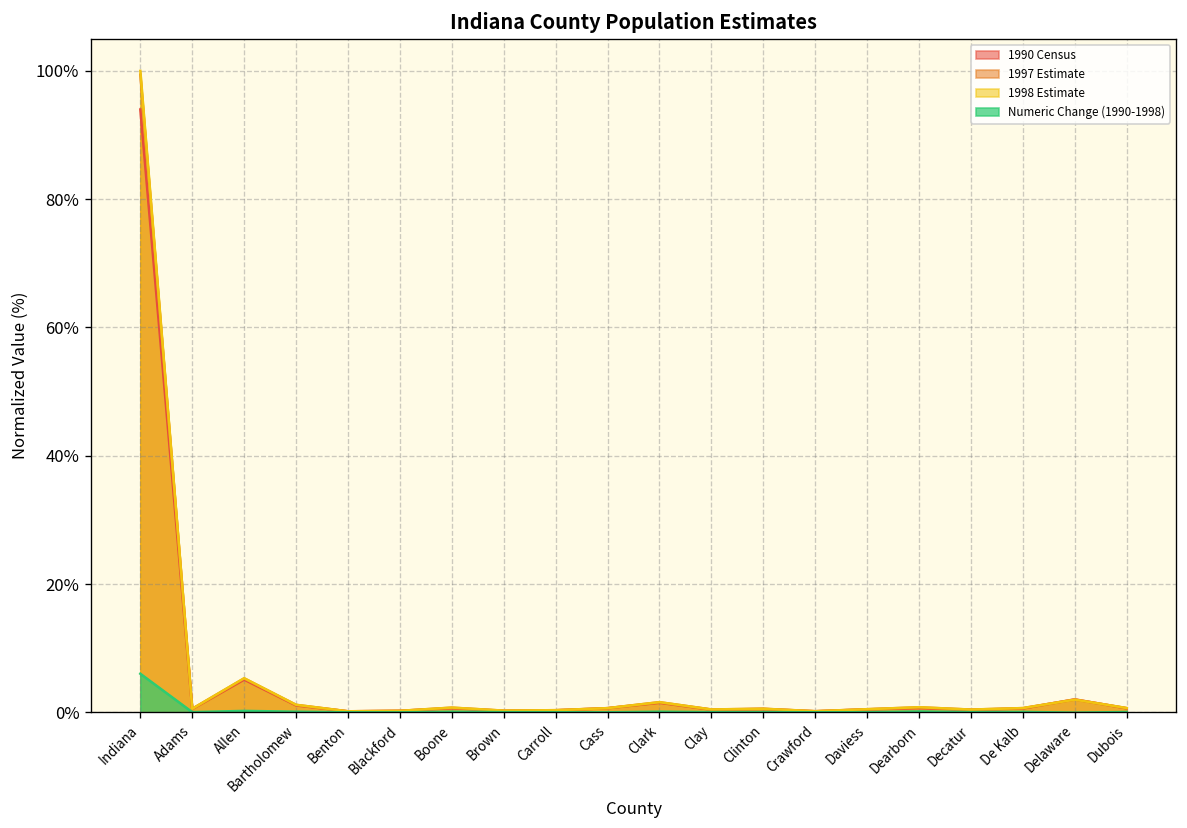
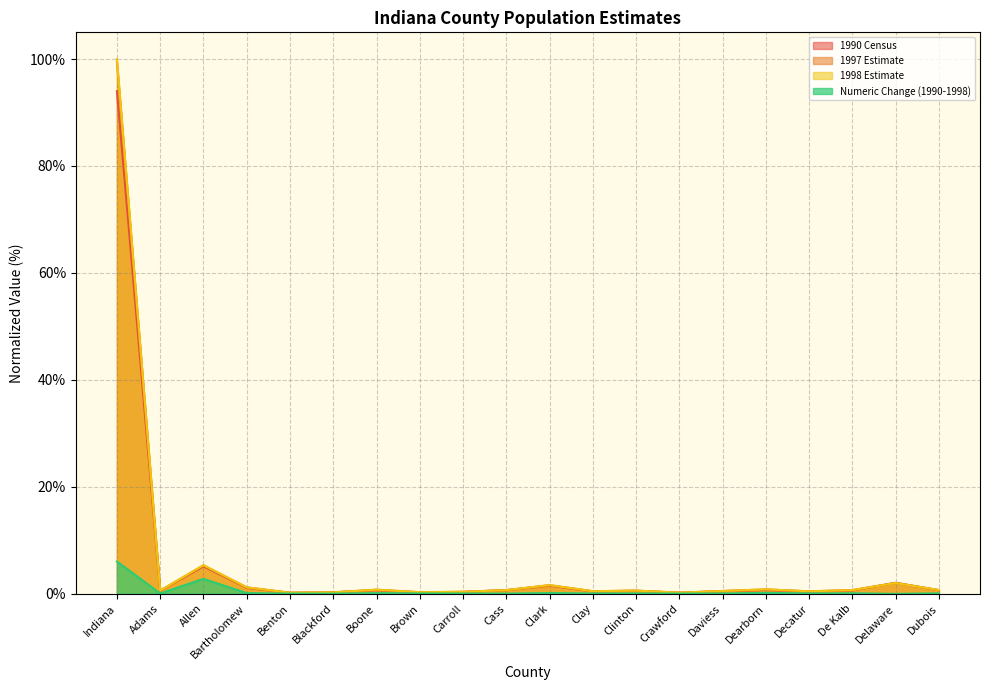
  {
    "1998 Estimate": {
      "Indiana": "100%"
    },
    "Numeric Change (1990-1998)": {
      "Indiana": "6%",
      "Adams": "0%",
-     "Allen": "0%",
+     "Allen": "3%",
      "Bartholomew": "0%",
      "Boone": "0%",
      "Cass": "0%",
      "Clark": "0%",
      "Clinton": "0%",
      "Dearborn": "0%",
      "De Kalb": "0%",
      "Delaware": "0%",
      "Dubois": "0%"
    }
  }
